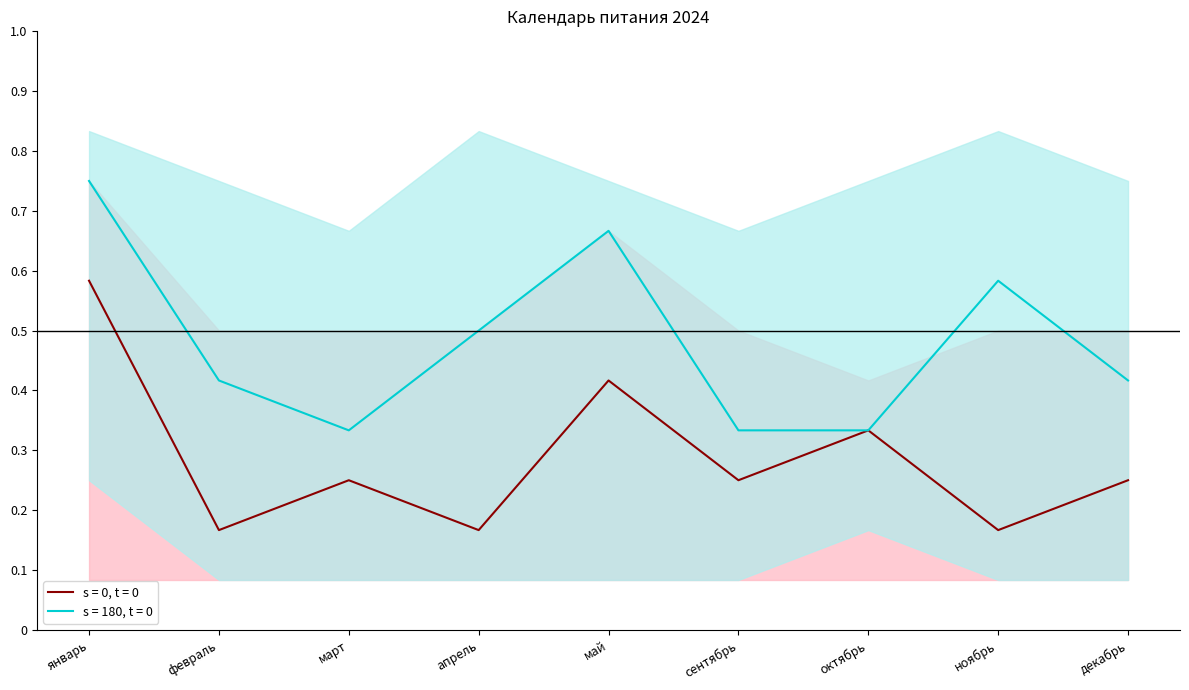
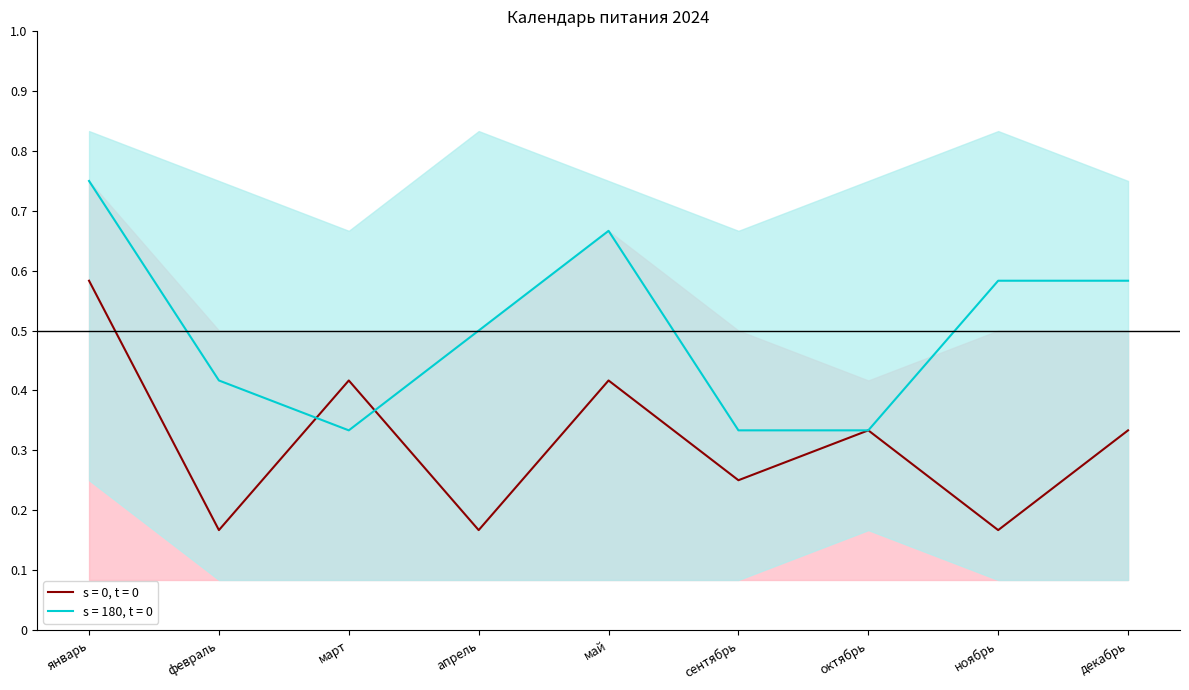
  {
    "s = 0, t = 0": {
      "январь": 0.58,
      "февраль": 0.17,
-     "март": 0.25,
+     "март": 0.42,
      "апрель": 0.17,
      "май": 0.42,
      "сентябрь": 0.25,
      "ноябрь": 0.17,
-     "декабрь": 0.25
+     "декабрь": 0.33
    },
    "s = 180, t = 0": {
      "февраль": 0.42,
      "март": 0.33,
      "сентябрь": 0.33,
      "ноябрь": 0.58,
-     "декабрь": 0.42
+     "декабрь": 0.58
    }
  }
